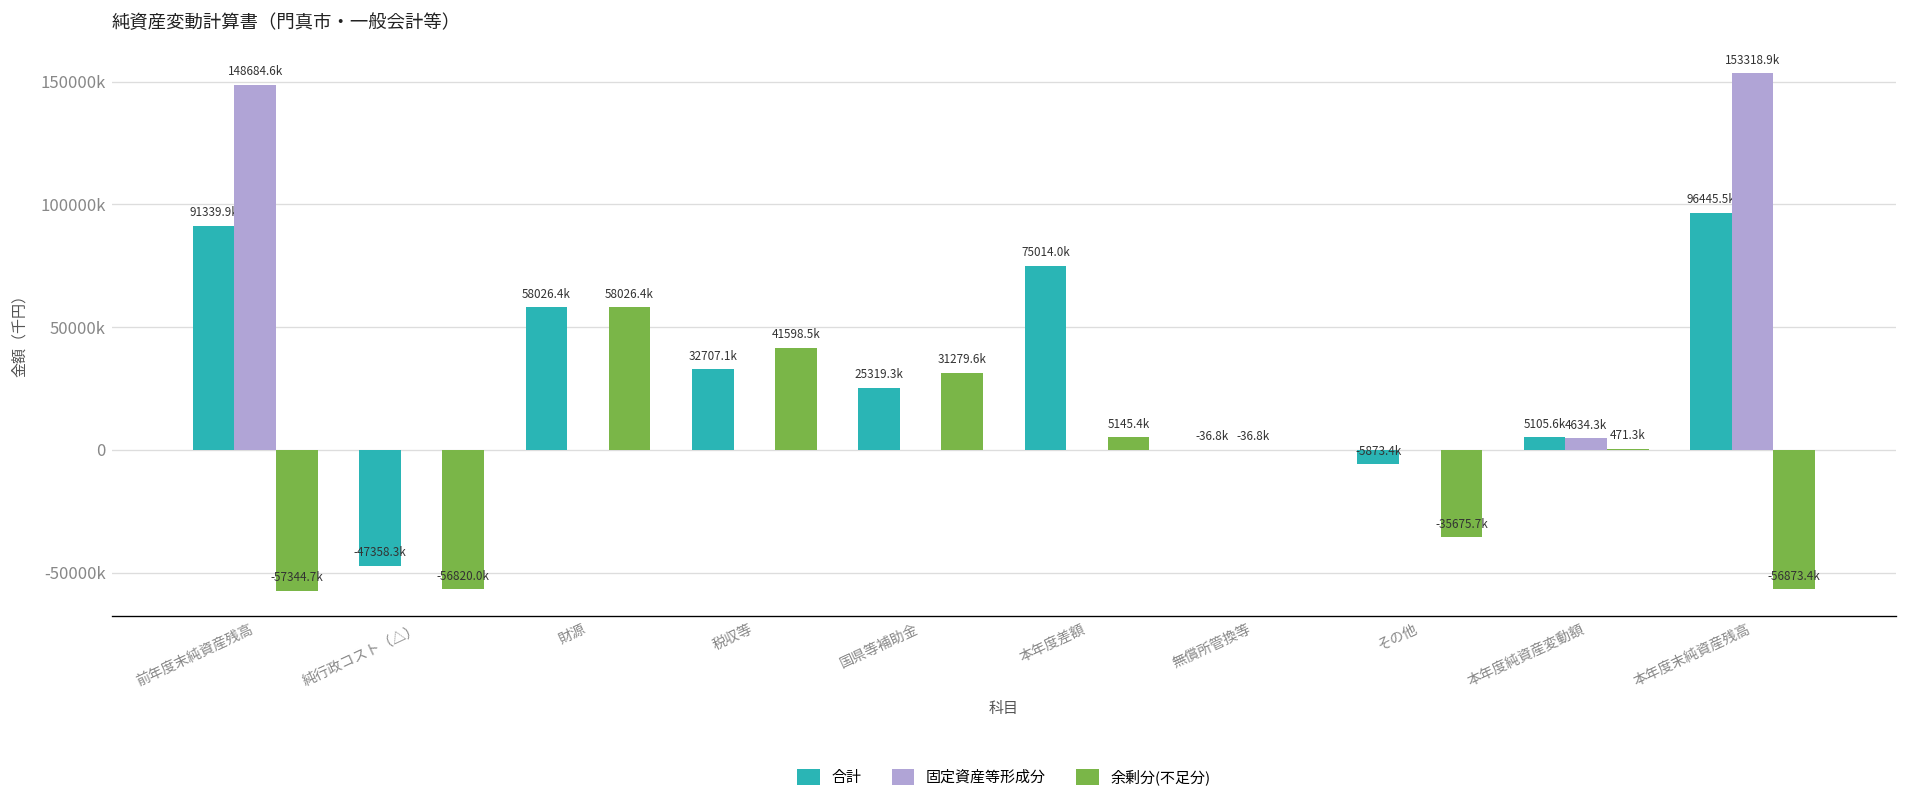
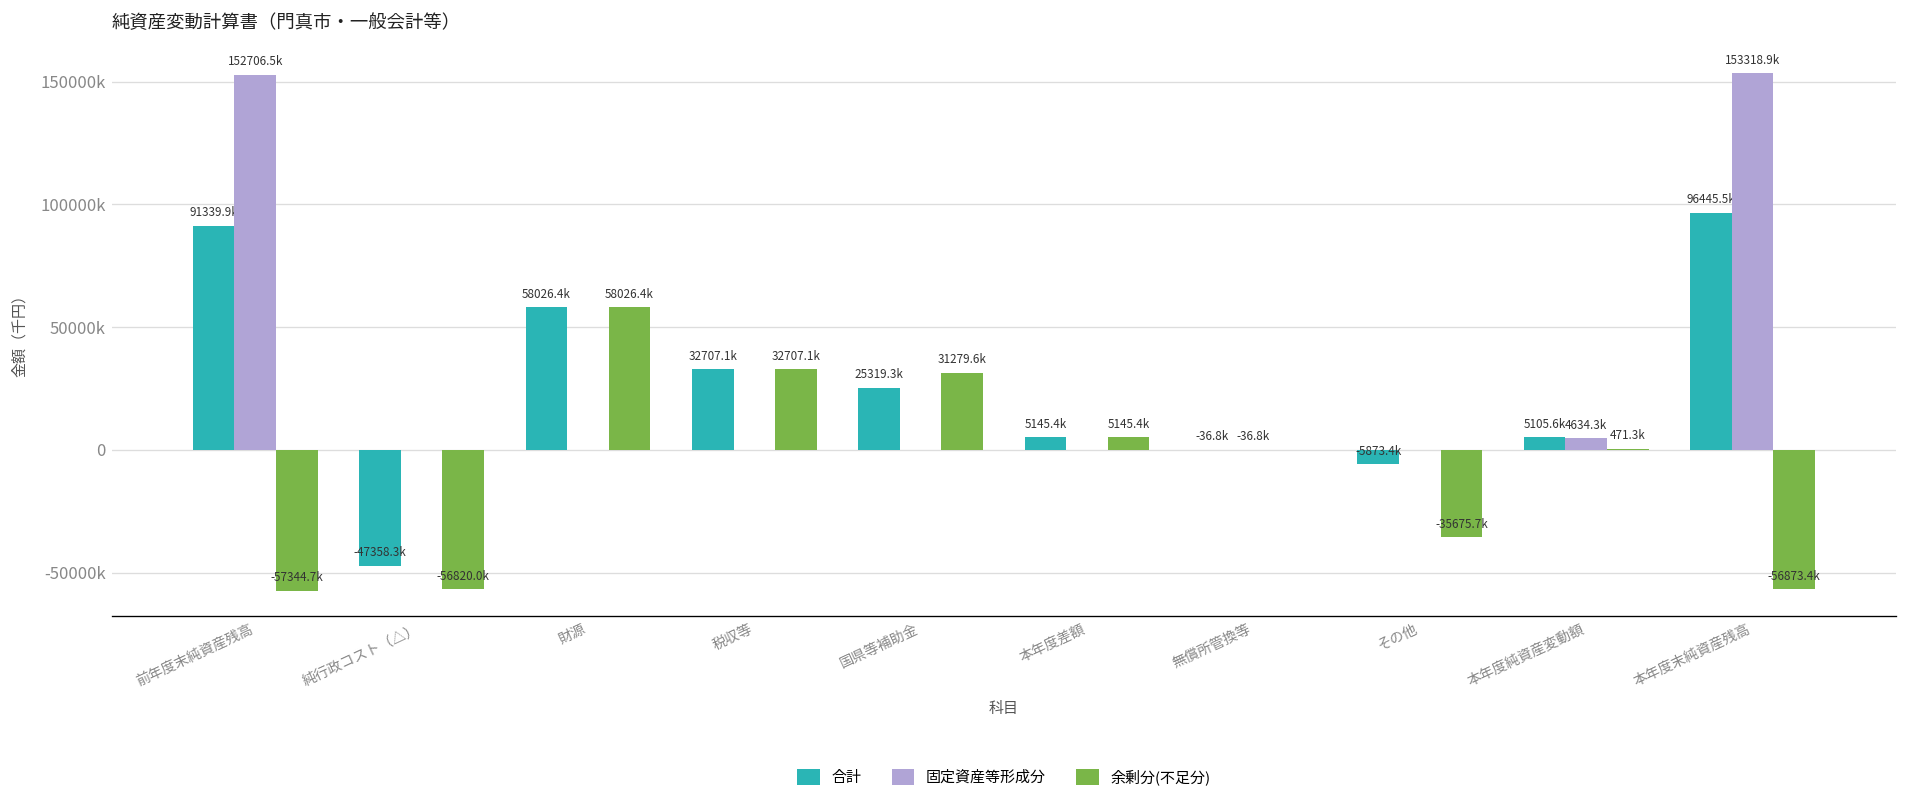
  {
    "合計": {
      "前年度末純資産残高": "91339.9k",
      "純行政コスト（△）": "-47358.3k",
      "財源": "58026.4k",
      "税収等": "32707.1k",
      "国県等補助金": "25319.3k",
-     "本年度差額": "75014.0k",
+     "本年度差額": "5145.4k",
      "無償所管換等": "-36.8k",
      "その他": "-5873.4k",
      "本年度純資産変動額": "5105.6k",
      "本年度末純資産残高": "96445.5k"
    },
    "固定資産等形成分": {
-     "前年度末純資産残高": "148684.6k",
+     "前年度末純資産残高": "152706.5k",
      "無償所管換等": "-36.8k",
      "本年度純資産変動額": "4634.3k",
      "本年度末純資産残高": "153318.9k"
    },
    "余剰分(不足分)": {
      "前年度末純資産残高": "-57344.7k",
      "純行政コスト（△）": "-56820.0k",
      "財源": "58026.4k",
-     "税収等": "41598.5k",
+     "税収等": "32707.1k",
      "国県等補助金": "31279.6k",
      "本年度差額": "5145.4k",
      "その他": "-35675.7k",
      "本年度純資産変動額": "471.3k",
      "本年度末純資産残高": "-56873.4k"
    }
  }
